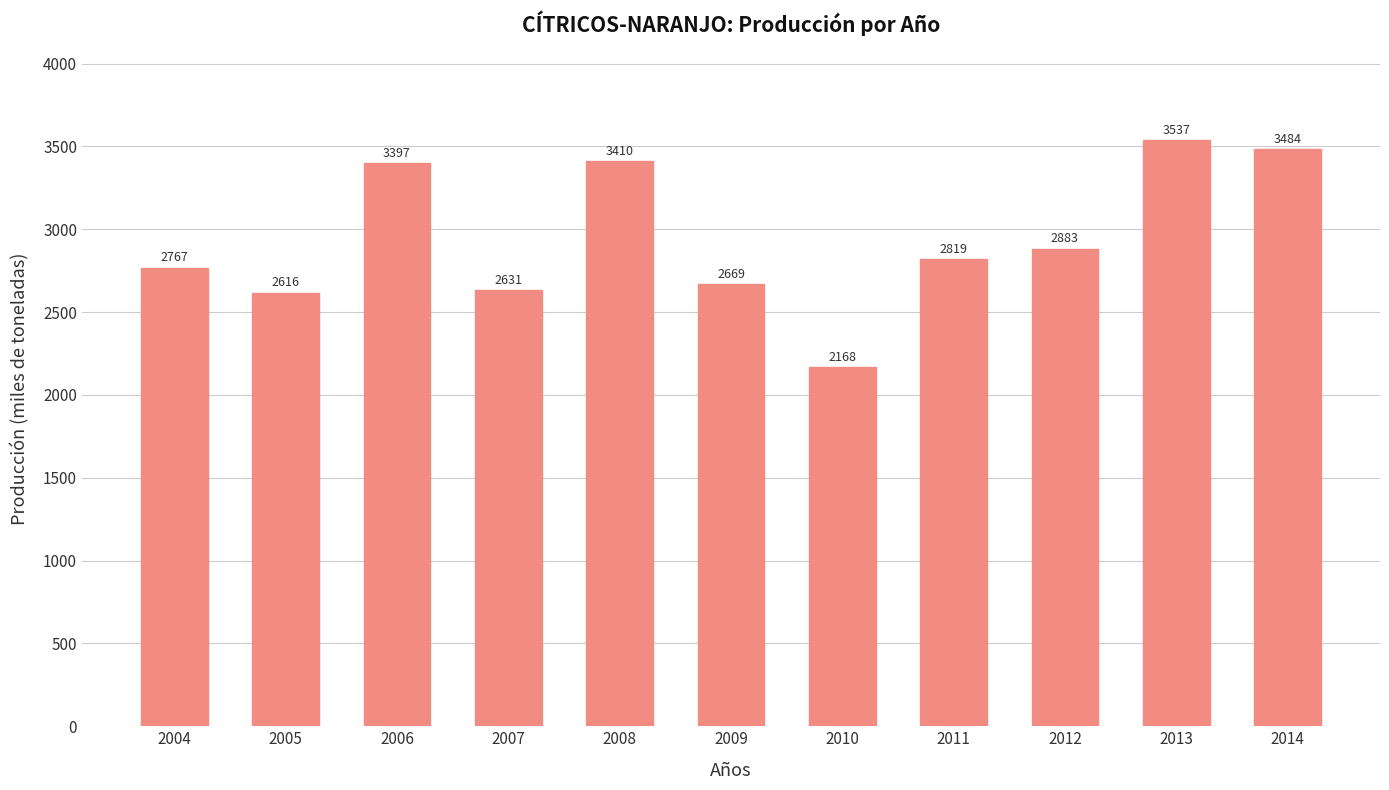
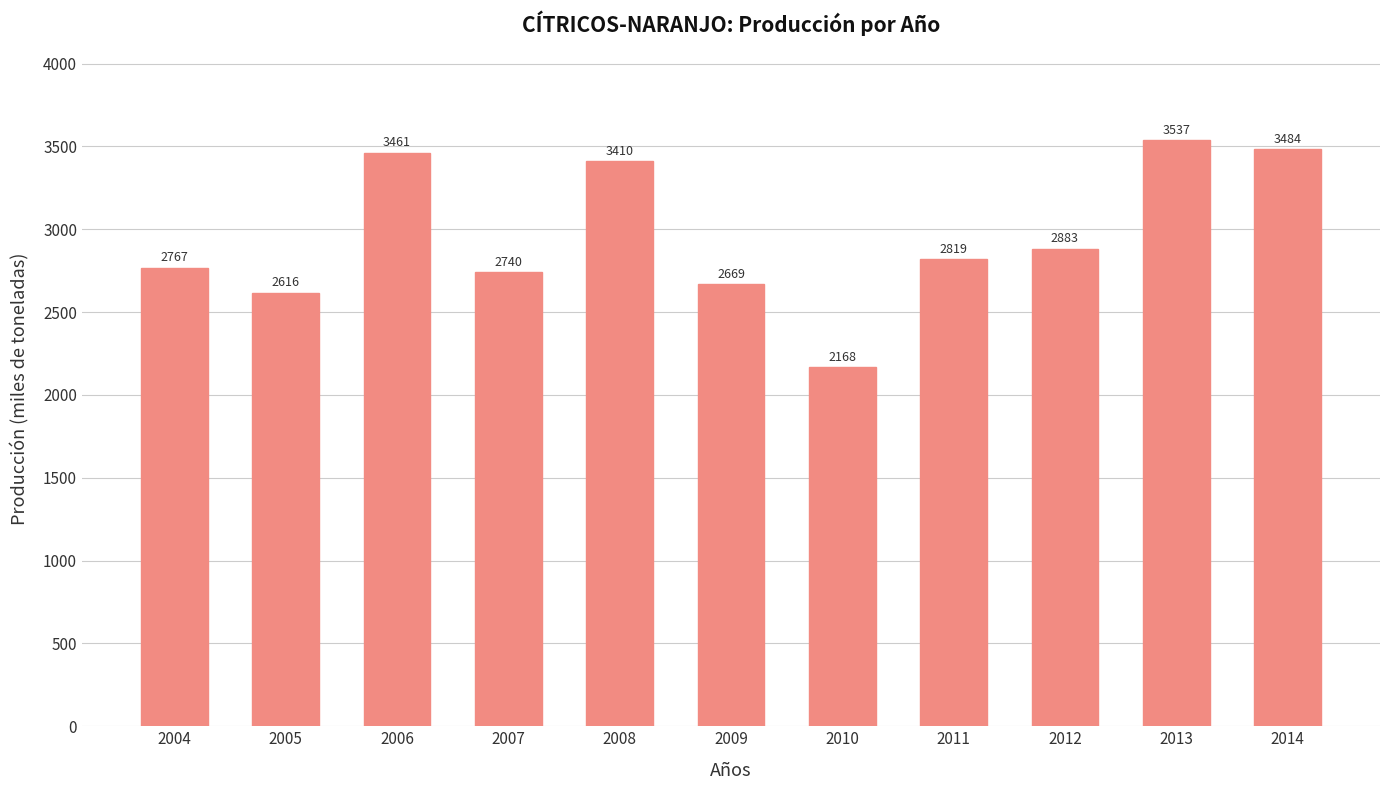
  {
    "2004": 2767,
    "2005": 2616,
-   "2006": 3397,
-   "2007": 2631,
+   "2006": 3461,
+   "2007": 2740,
    "2008": 3410,
    "2009": 2669,
    "2010": 2168,
    "2011": 2819,
    "2012": 2883,
    "2013": 3537,
    "2014": 3484
  }
